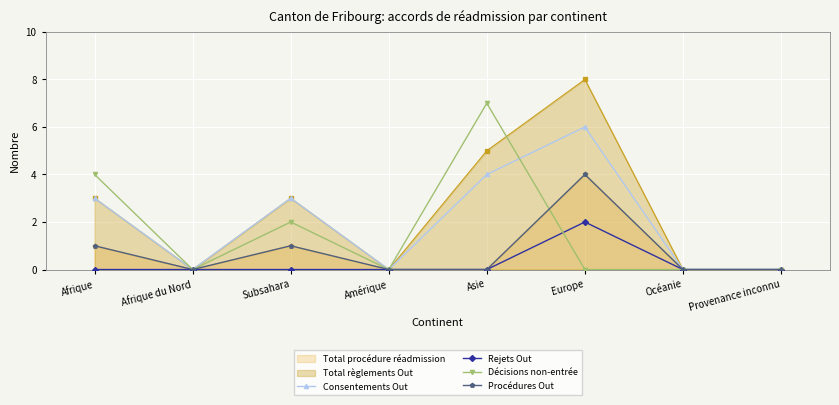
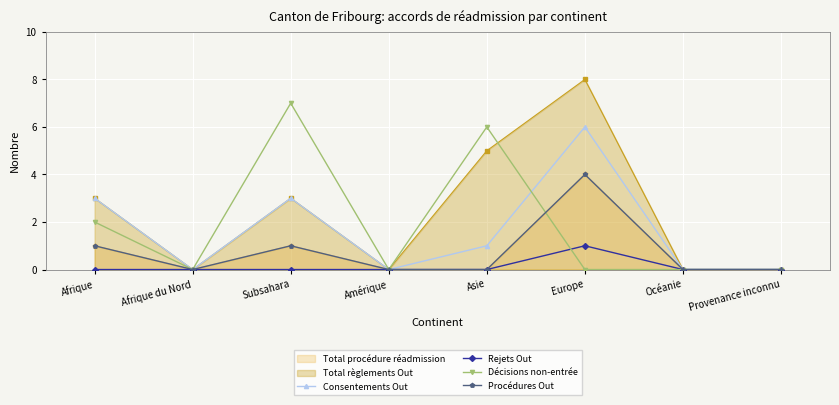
  {
    "Consentements Out": {
-     "Asie": 4,
+     "Asie": 1,
      "Europe": 6
    },
    "Rejets Out": {
      "Afrique": 0,
      "Subsahara": 0,
-     "Europe": 2
+     "Europe": 1
    },
    "Décisions non-entrée": {
-     "Afrique": 4,
-     "Subsahara": 2,
-     "Asie": 7,
+     "Afrique": 2,
+     "Subsahara": 7,
+     "Asie": 6,
      "Europe": 0
    }
  }
